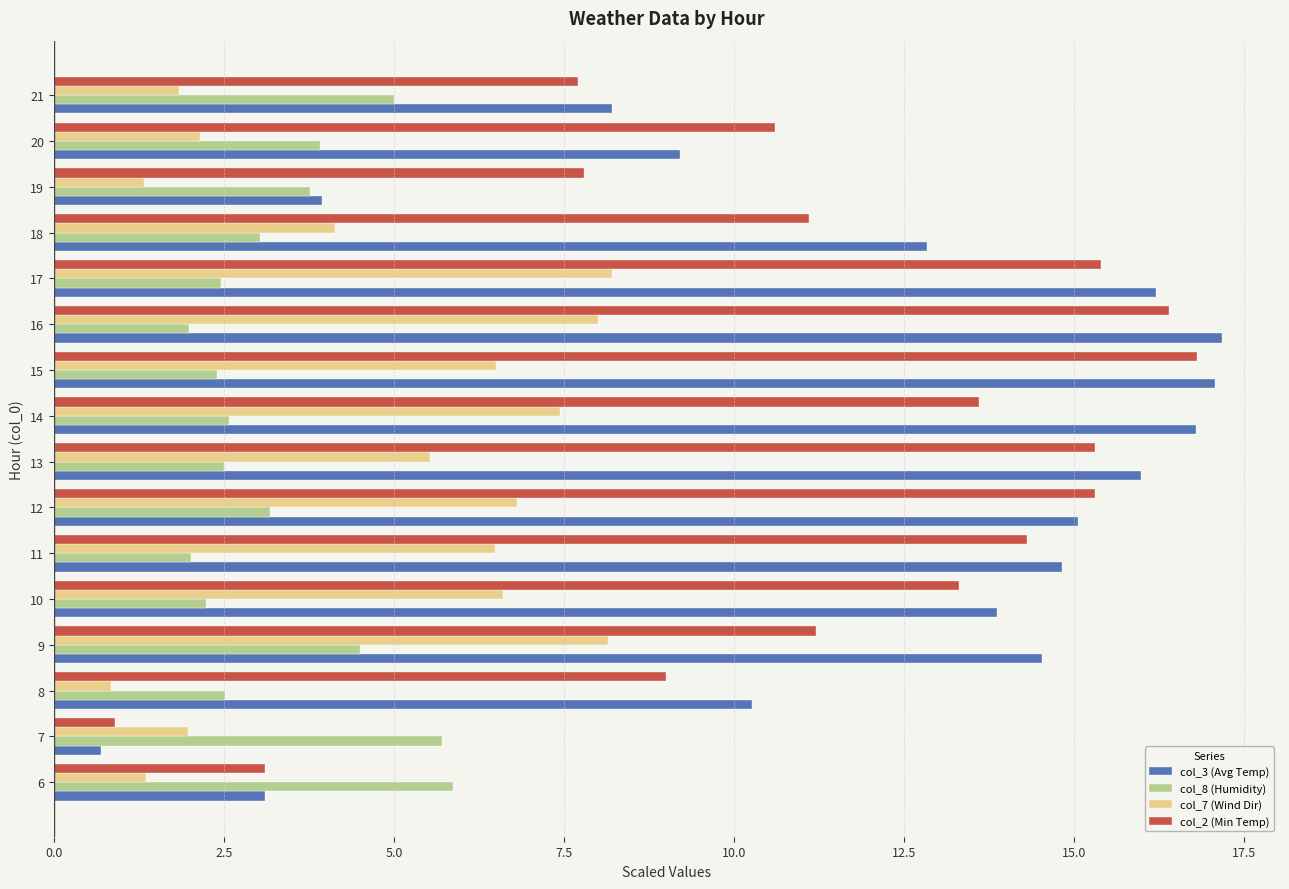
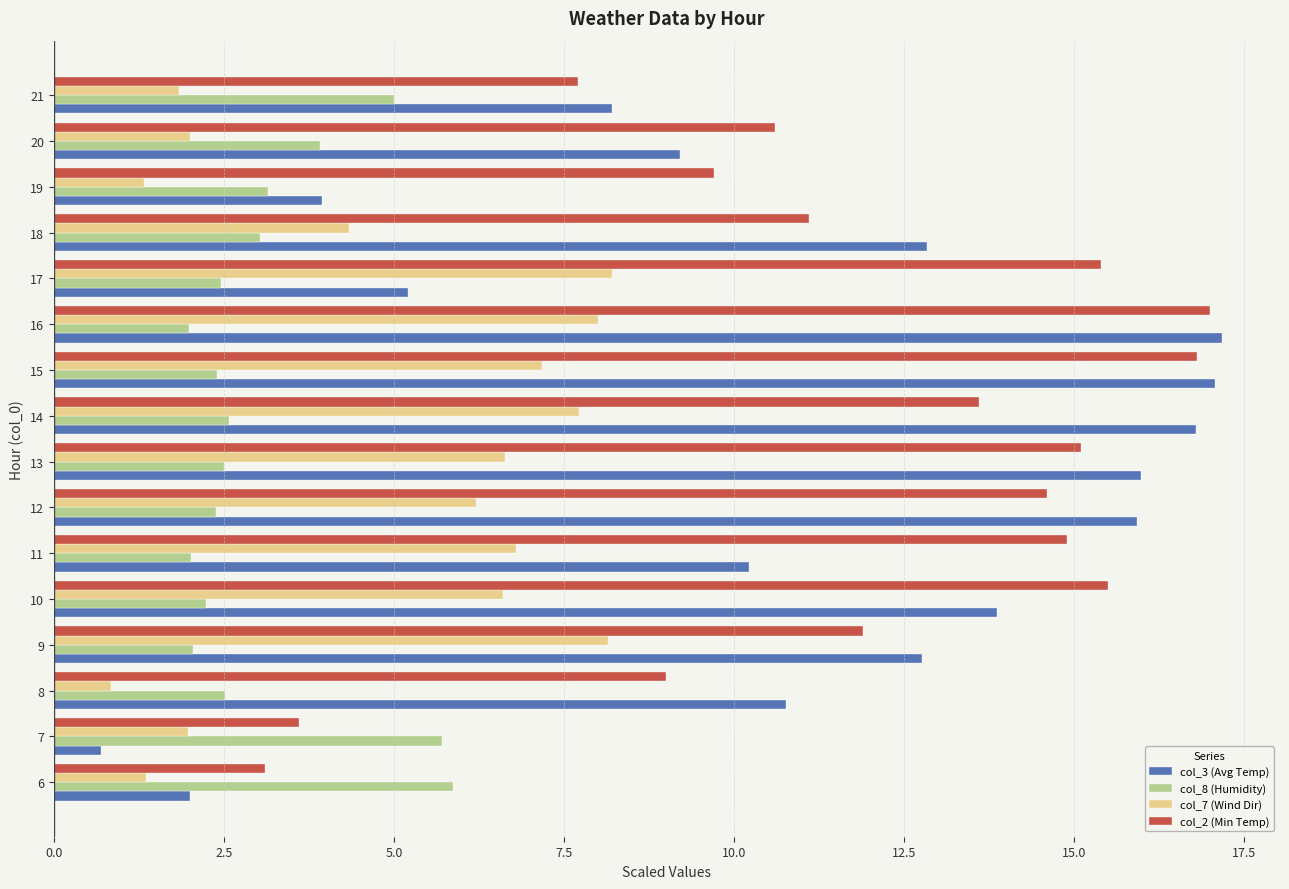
  {
    "col_3 (Avg Temp)": {
      "21": 8.2,
      "20": 9.2,
      "19": 3.9,
      "18": 12.8,
-     "17": 16.2,
+     "17": 5.2,
      "16": 17.2,
      "15": 17.1,
      "14": 16.8,
      "13": 16.0,
-     "12": 15.1,
-     "11": 14.8,
+     "12": 15.9,
+     "11": 10.2,
      "10": 13.9,
-     "9": 14.5,
-     "8": 10.3,
+     "9": 12.8,
+     "8": 10.8,
      "7": 0.7,
-     "6": 3.1
+     "6": 2.0
    },
    "col_8 (Humidity)": {
      "21": 5.0,
      "20": 3.9,
-     "19": 3.8,
+     "19": 3.1,
      "18": 3.0,
      "17": 2.5,
      "16": 2.0,
      "15": 2.4,
      "14": 2.6,
      "13": 2.5,
-     "12": 3.2,
+     "12": 2.4,
      "11": 2.0,
      "10": 2.2,
-     "9": 4.5,
+     "9": 2.0,
      "8": 2.5,
      "7": 5.7,
      "6": 5.9
    },
    "col_7 (Wind Dir)": {
      "21": 1.8,
-     "20": 2.2,
+     "20": 2.0,
      "19": 1.3,
-     "18": 4.1,
+     "18": 4.3,
      "17": 8.2,
      "16": 8.0,
-     "15": 6.5,
-     "14": 7.4,
-     "13": 5.5,
-     "12": 6.8,
-     "11": 6.5,
+     "15": 7.2,
+     "14": 7.7,
+     "13": 6.6,
+     "12": 6.2,
+     "11": 6.8,
      "10": 6.6,
      "9": 8.1,
      "8": 0.8,
      "7": 2.0,
      "6": 1.4
    },
    "col_2 (Min Temp)": {
      "21": 7.7,
      "20": 10.6,
-     "19": 7.8,
+     "19": 9.7,
      "18": 11.1,
      "17": 15.4,
-     "16": 16.4,
+     "16": 17.0,
      "15": 16.8,
      "14": 13.6,
-     "13": 15.3,
-     "12": 15.3,
-     "11": 14.3,
-     "10": 13.3,
-     "9": 11.2,
+     "13": 15.1,
+     "12": 14.6,
+     "11": 14.9,
+     "10": 15.5,
+     "9": 11.9,
      "8": 9.0,
-     "7": 0.9,
+     "7": 3.6,
      "6": 3.1
    }
  }
